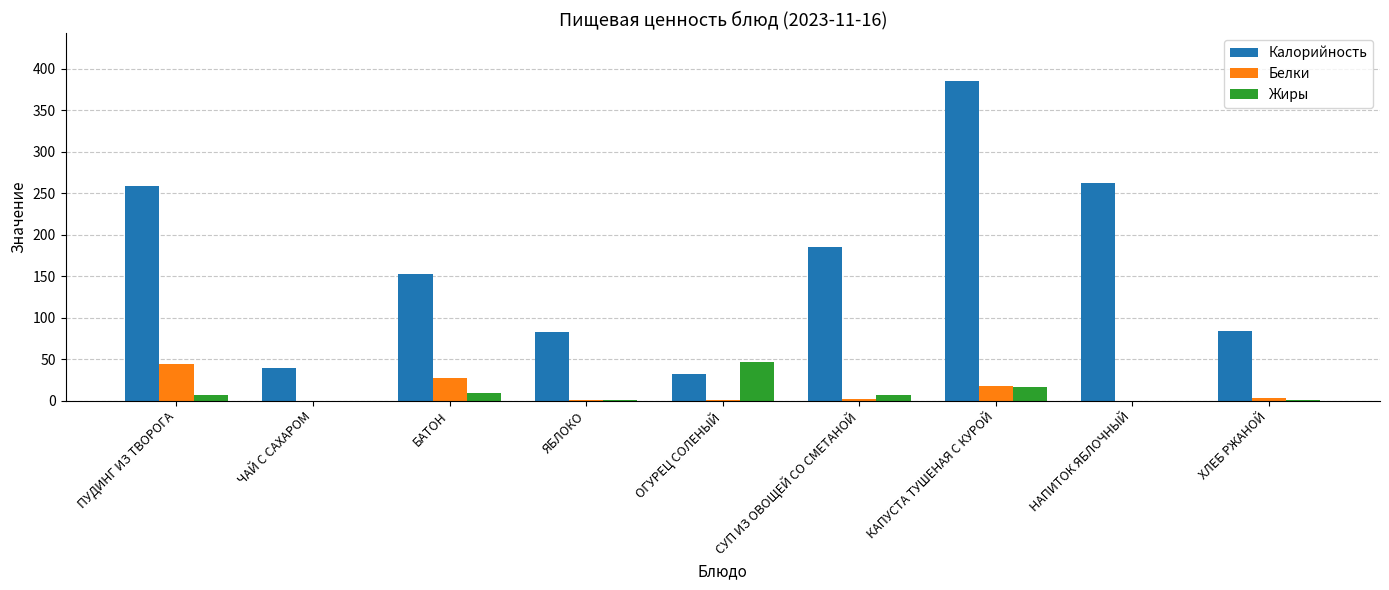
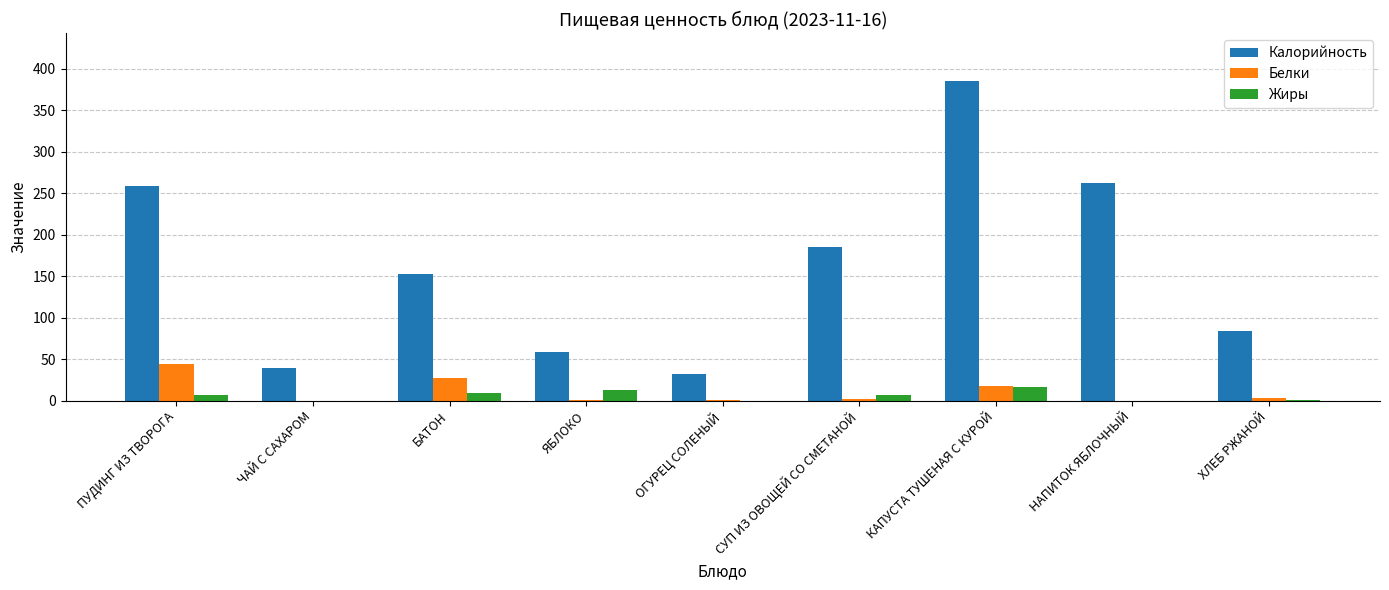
  {
    "Калорийность": {
      "ПУДИНГ ИЗ ТВОРОГА": 260,
      "ЧАЙ С САХАРОМ": 40,
      "БАТОН": 150,
-     "ЯБЛОКО": 80,
+     "ЯБЛОКО": 60,
      "ОГУРЕЦ СОЛЕНЫЙ": 30,
      "СУП ИЗ ОВОЩЕЙ СО СМЕТАНОЙ": 190,
      "КАПУСТА ТУШЕНАЯ С КУРОЙ": 390,
      "НАПИТОК ЯБЛОЧНЫЙ": 260,
      "ХЛЕБ РЖАНОЙ": 80
    },
    "Белки": {
      "ПУДИНГ ИЗ ТВОРОГА": 40,
      "ЧАЙ С САХАРОМ": 0,
      "БАТОН": 30,
      "КАПУСТА ТУШЕНАЯ С КУРОЙ": 20
    },
    "Жиры": {
      "ПУДИНГ ИЗ ТВОРОГА": 10,
      "ЧАЙ С САХАРОМ": 0,
      "БАТОН": 10,
-     "ЯБЛОКО": 0,
-     "ОГУРЕЦ СОЛЕНЫЙ": 50,
+     "ЯБЛОКО": 10,
+     "ОГУРЕЦ СОЛЕНЫЙ": 0,
      "СУП ИЗ ОВОЩЕЙ СО СМЕТАНОЙ": 10,
      "КАПУСТА ТУШЕНАЯ С КУРОЙ": 20
    }
  }
